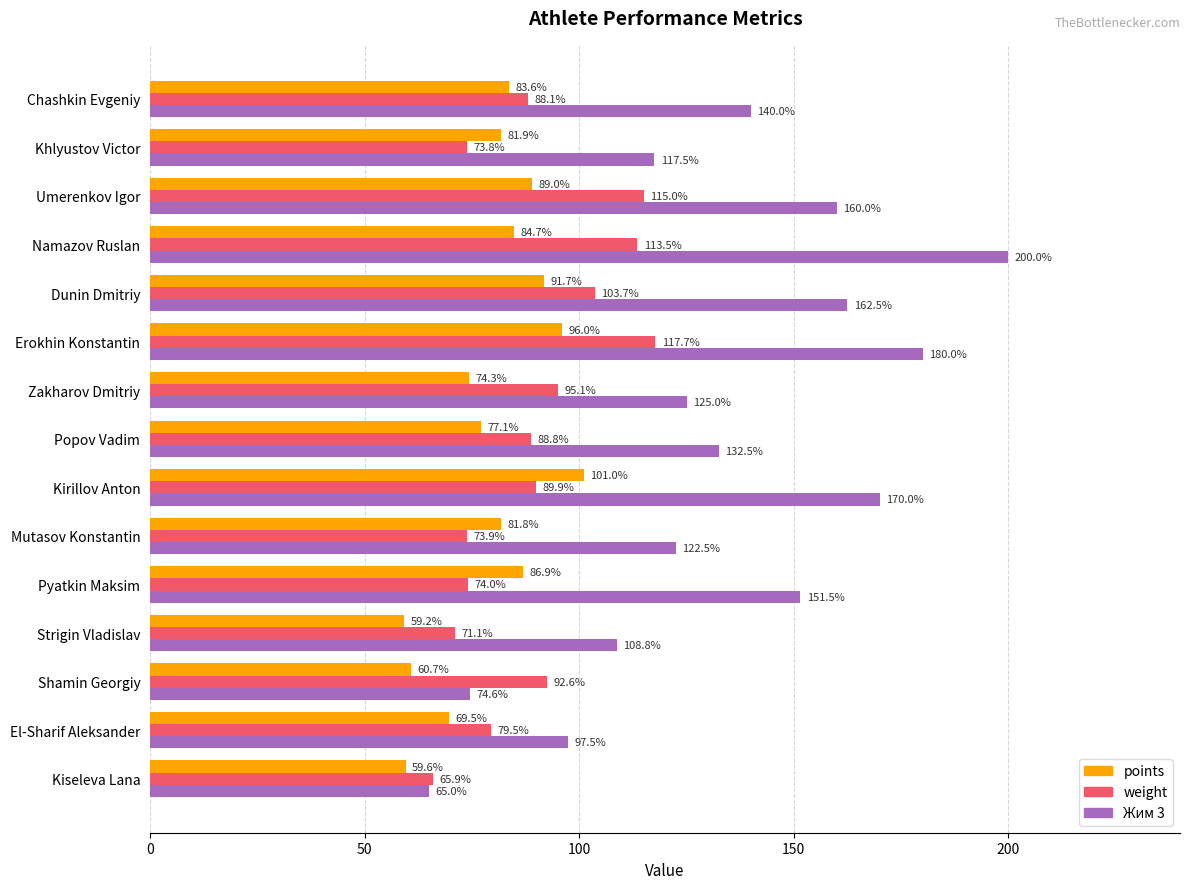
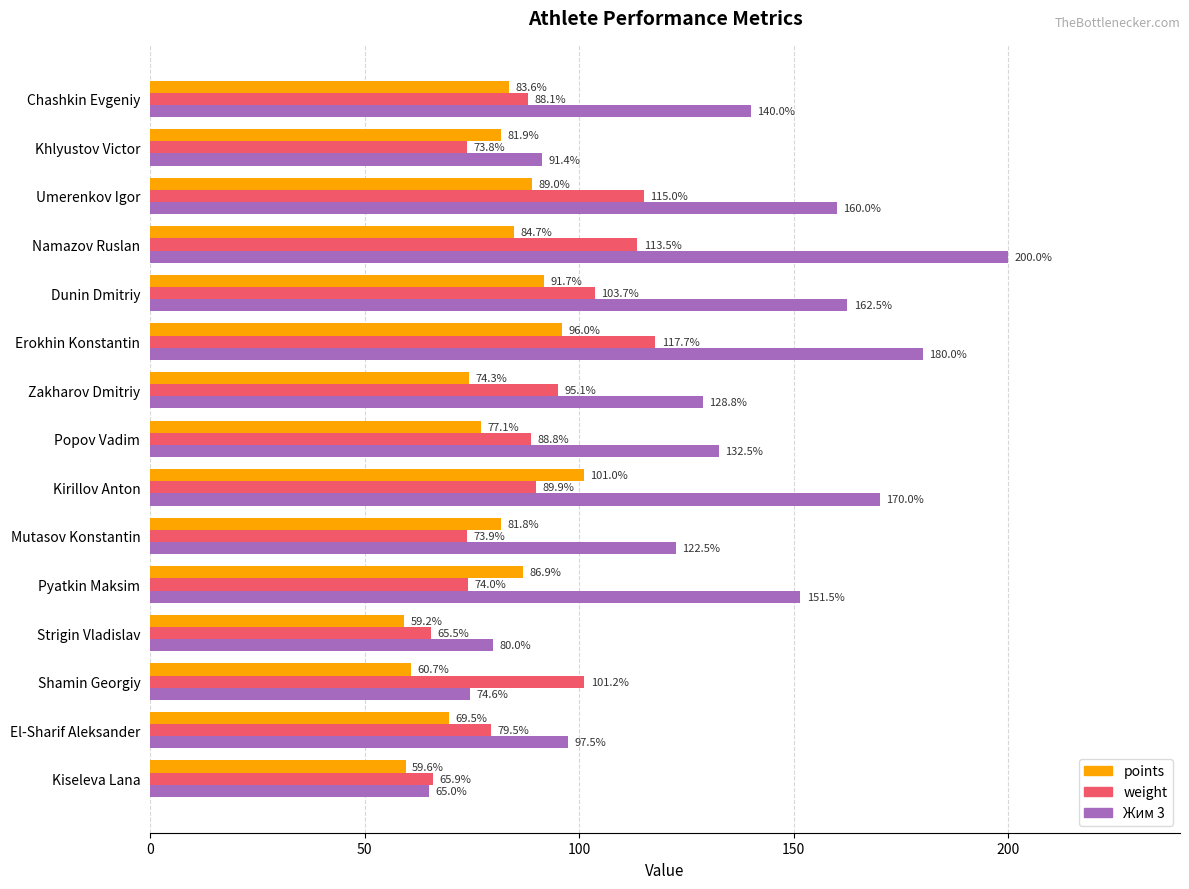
  {
    "points": {
      "Chashkin Evgeniy": "83.6%",
      "Khlyustov Victor": "81.9%",
      "Umerenkov Igor": "89.0%",
      "Namazov Ruslan": "84.7%",
      "Dunin Dmitriy": "91.7%",
      "Erokhin Konstantin": "96.0%",
      "Zakharov Dmitriy": "74.3%",
      "Popov Vadim": "77.1%",
      "Kirillov Anton": "101.0%",
      "Mutasov Konstantin": "81.8%",
      "Pyatkin Maksim": "86.9%",
      "Strigin Vladislav": "59.2%",
      "Shamin Georgiy": "60.7%",
      "El-Sharif Aleksander": "69.5%",
      "Kiseleva Lana": "59.6%"
    },
    "weight": {
      "Chashkin Evgeniy": "88.1%",
      "Khlyustov Victor": "73.8%",
      "Umerenkov Igor": "115.0%",
      "Namazov Ruslan": "113.5%",
      "Dunin Dmitriy": "103.7%",
      "Erokhin Konstantin": "117.7%",
      "Zakharov Dmitriy": "95.1%",
      "Popov Vadim": "88.8%",
      "Kirillov Anton": "89.9%",
      "Mutasov Konstantin": "73.9%",
      "Pyatkin Maksim": "74.0%",
-     "Strigin Vladislav": "71.1%",
-     "Shamin Georgiy": "92.6%",
+     "Strigin Vladislav": "65.5%",
+     "Shamin Georgiy": "101.2%",
      "El-Sharif Aleksander": "79.5%",
      "Kiseleva Lana": "65.9%"
    },
    "Жим 3": {
      "Chashkin Evgeniy": "140.0%",
-     "Khlyustov Victor": "117.5%",
+     "Khlyustov Victor": "91.4%",
      "Umerenkov Igor": "160.0%",
      "Namazov Ruslan": "200.0%",
      "Dunin Dmitriy": "162.5%",
      "Erokhin Konstantin": "180.0%",
-     "Zakharov Dmitriy": "125.0%",
+     "Zakharov Dmitriy": "128.8%",
      "Popov Vadim": "132.5%",
      "Kirillov Anton": "170.0%",
      "Mutasov Konstantin": "122.5%",
      "Pyatkin Maksim": "151.5%",
-     "Strigin Vladislav": "108.8%",
+     "Strigin Vladislav": "80.0%",
      "Shamin Georgiy": "74.6%",
      "El-Sharif Aleksander": "97.5%",
      "Kiseleva Lana": "65.0%"
    }
  }
